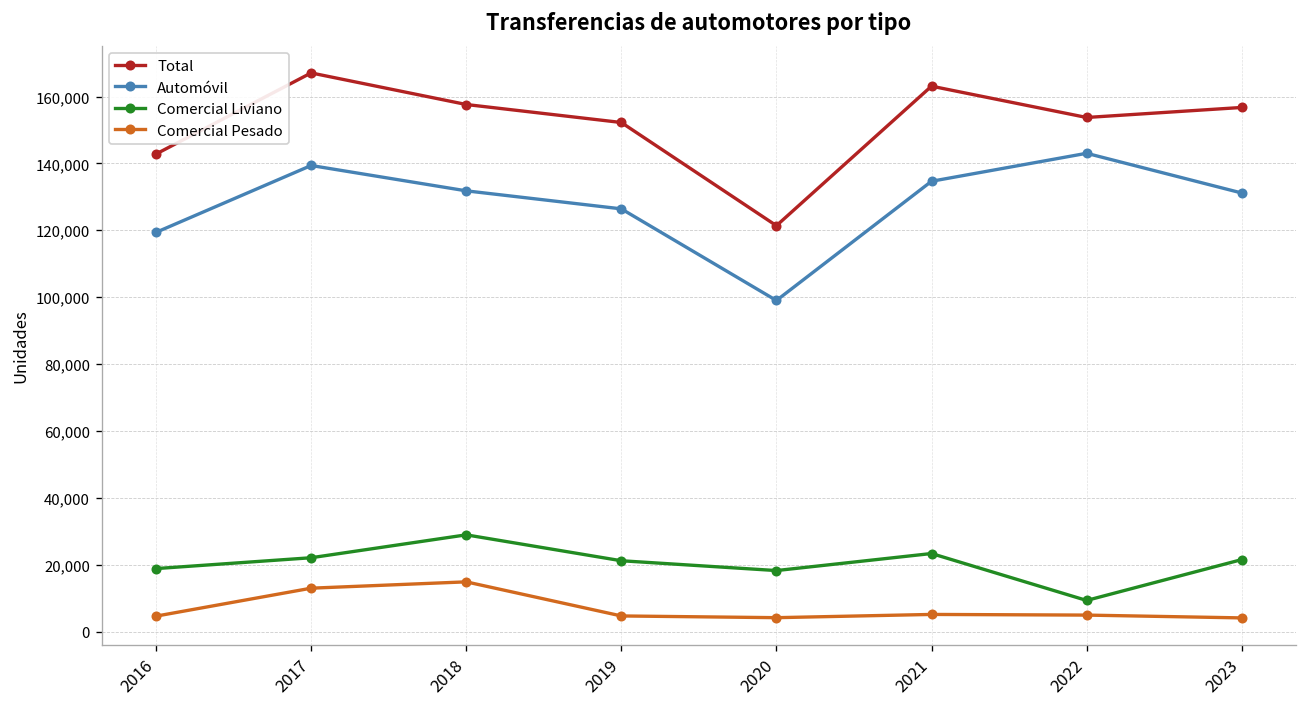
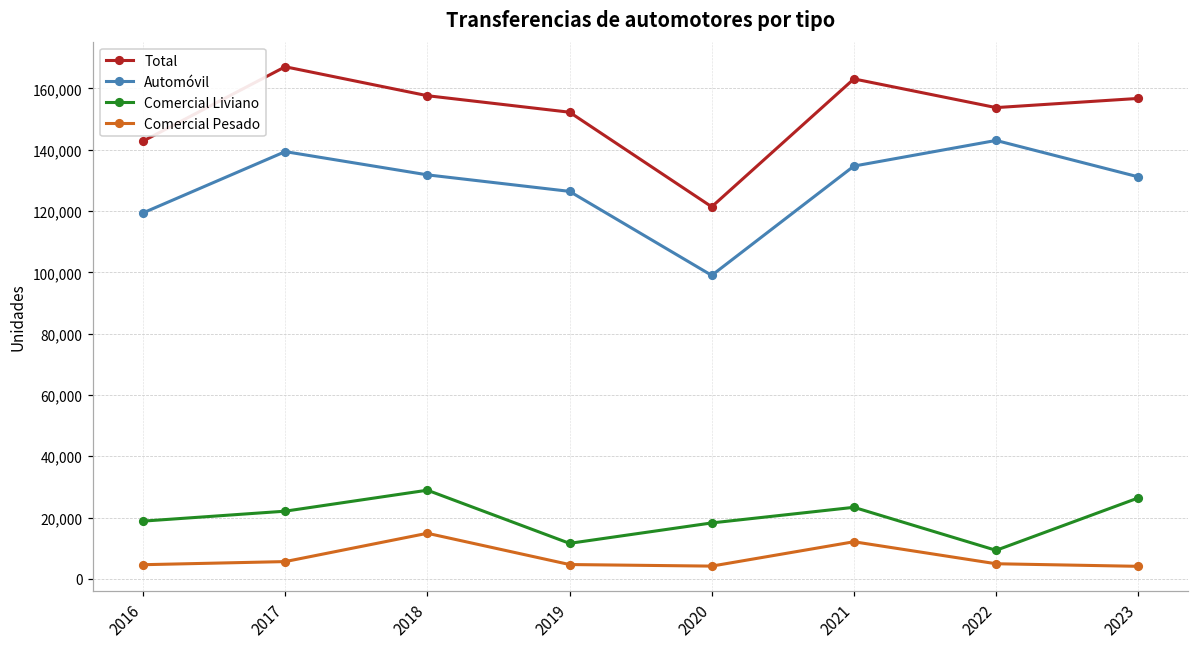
  {
    "Total": {
      "2016": "143,000",
      "2017": "167,000",
      "2018": "158,000",
      "2019": "152,000",
      "2020": "121,000",
      "2021": "163,000",
      "2022": "154,000",
      "2023": "157,000"
    },
    "Automóvil": {
      "2016": "119,000",
      "2017": "139,000",
      "2018": "132,000",
      "2019": "126,000",
      "2020": "99,000",
      "2021": "135,000",
      "2022": "143,000",
      "2023": "131,000"
    },
    "Comercial Liviano": {
      "2016": "19,000",
      "2017": "22,000",
      "2018": "29,000",
-     "2019": "21,000",
+     "2019": "12,000",
      "2020": "18,000",
      "2021": "23,000",
      "2022": "9,000",
-     "2023": "22,000"
+     "2023": "26,000"
    },
    "Comercial Pesado": {
      "2016": "5,000",
-     "2017": "13,000",
+     "2017": "6,000",
      "2018": "15,000",
      "2019": "5,000",
      "2020": "4,000",
-     "2021": "5,000",
+     "2021": "12,000",
      "2022": "5,000",
      "2023": "4,000"
    }
  }
